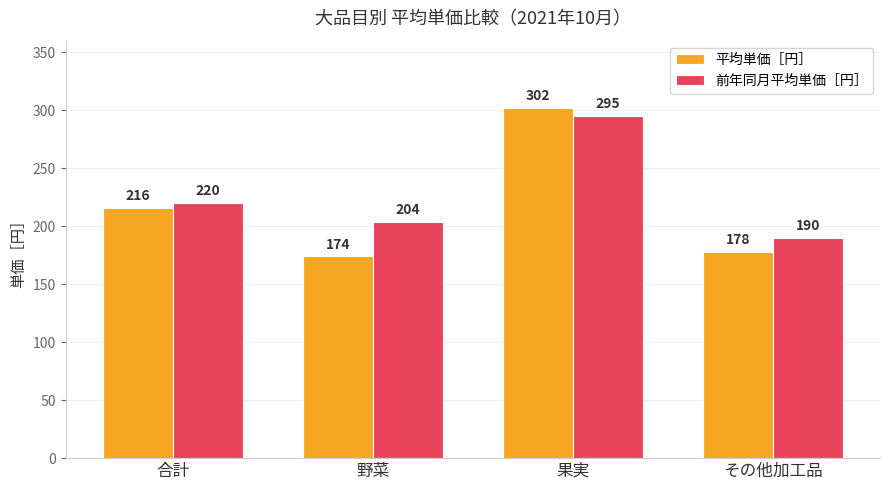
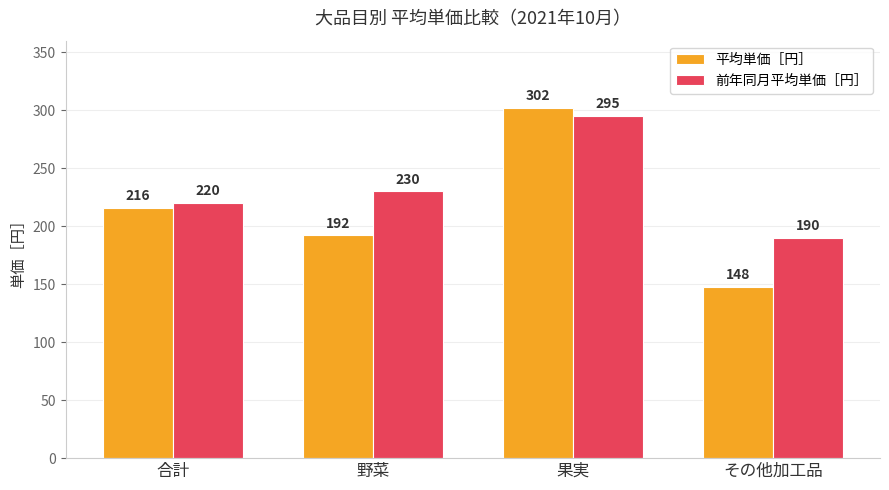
  {
    "平均単価［円］": {
      "合計": 216,
-     "野菜": 174,
+     "野菜": 192,
      "果実": 302,
-     "その他加工品": 178
+     "その他加工品": 148
    },
    "前年同月平均単価［円］": {
      "合計": 220,
-     "野菜": 204,
+     "野菜": 230,
      "果実": 295,
      "その他加工品": 190
    }
  }
